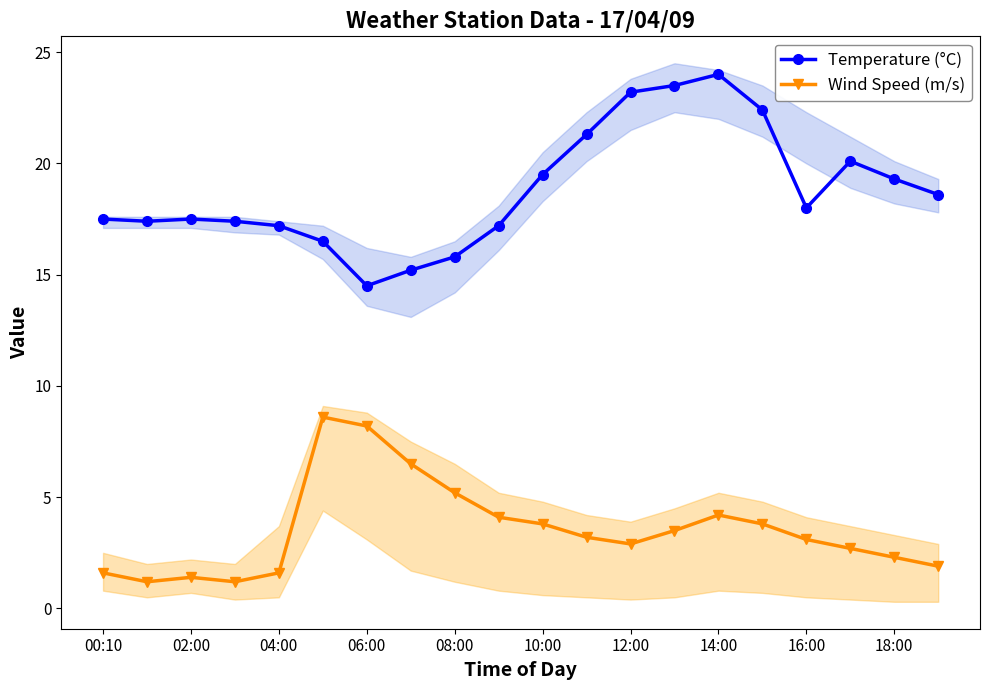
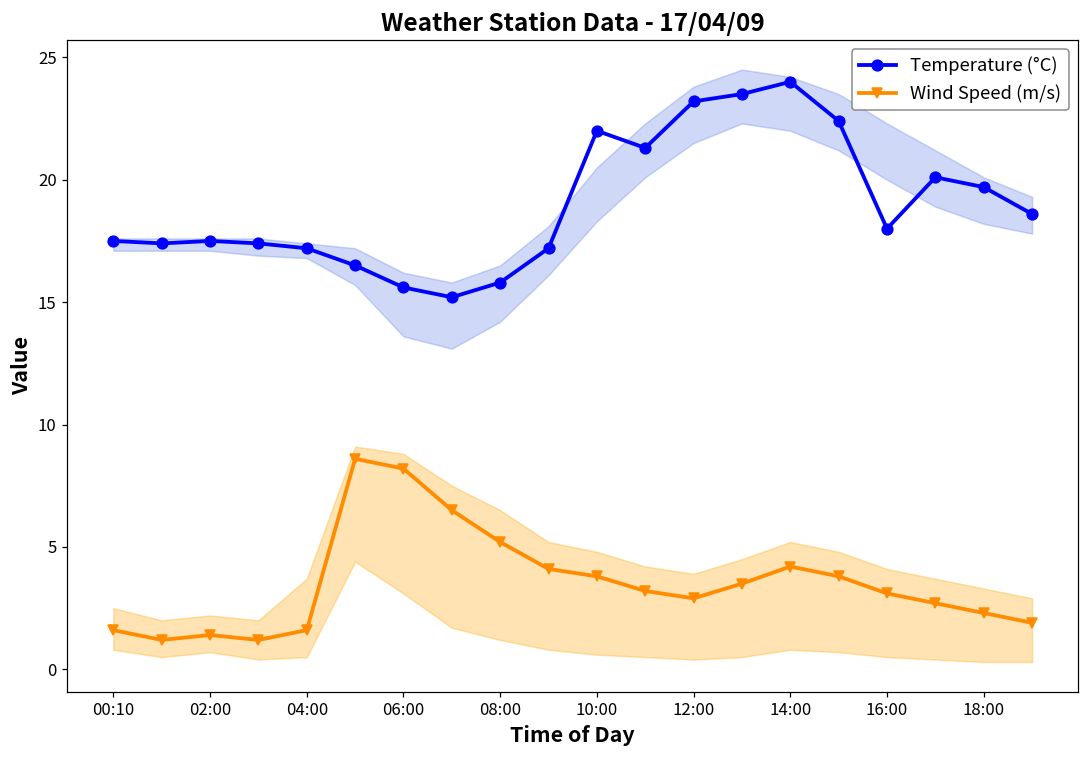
  {
    "Temperature (°C)": {
      "04:00": 17.2,
-     "06:00": 14.5,
+     "06:00": 15.6,
      "08:00": 15.8,
-     "10:00": 19.5,
+     "10:00": 22.0,
      "12:00": 23.2,
      "14:00": 24.0,
      "16:00": 18.0,
-     "18:00": 19.3
+     "18:00": 19.7
    }
  }
